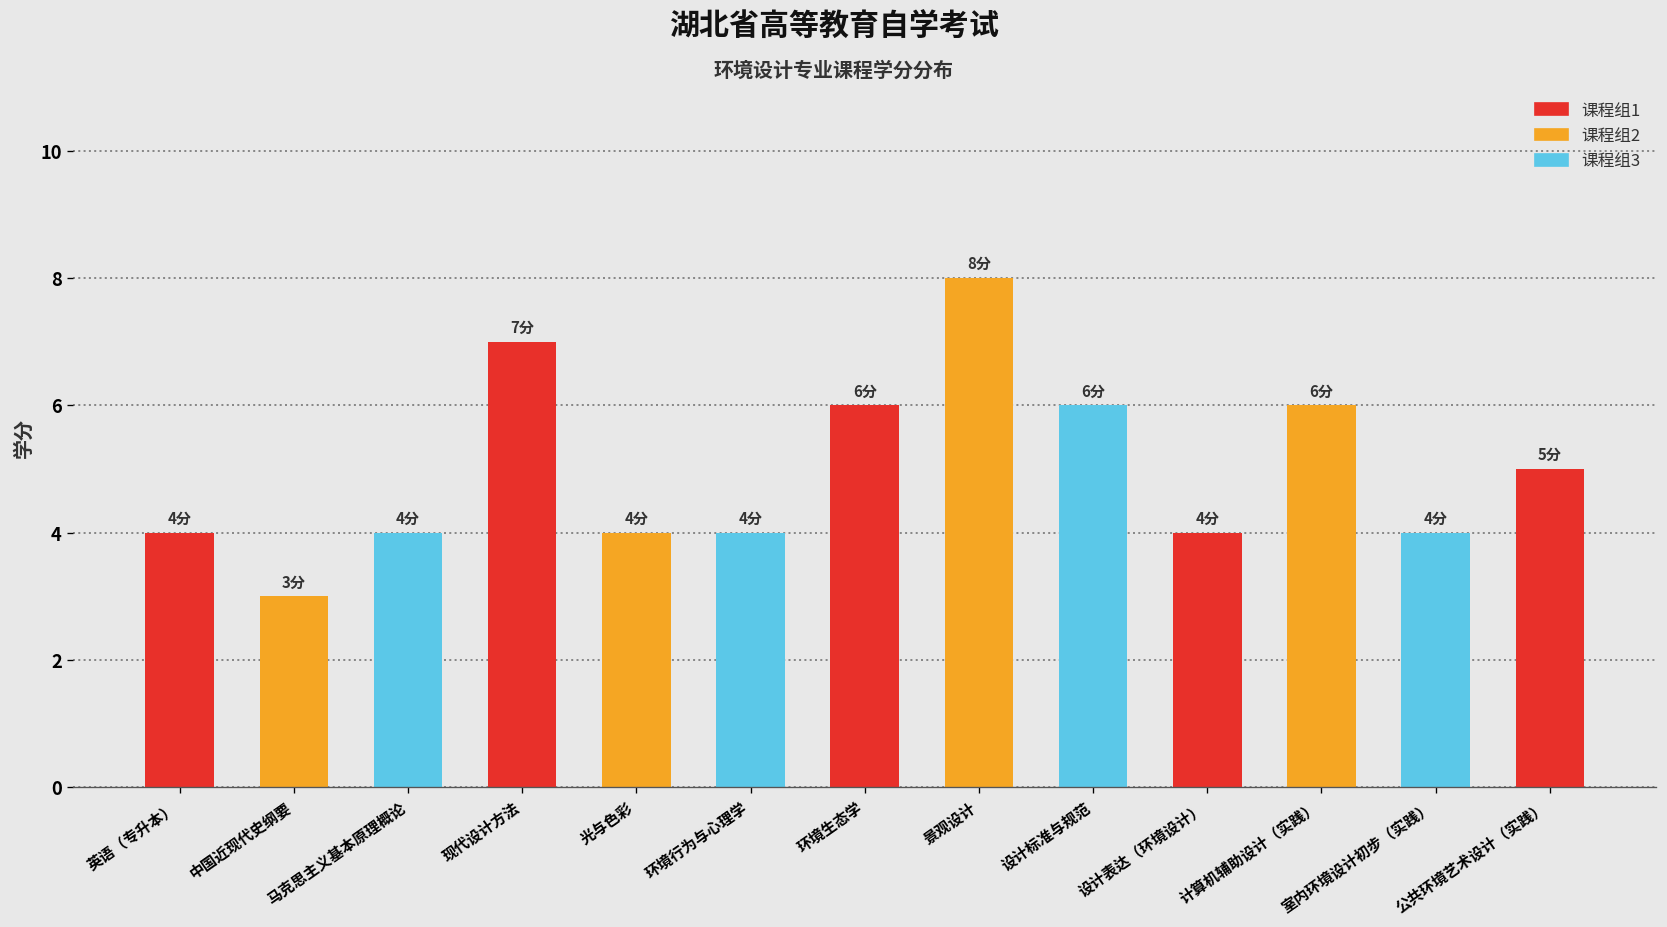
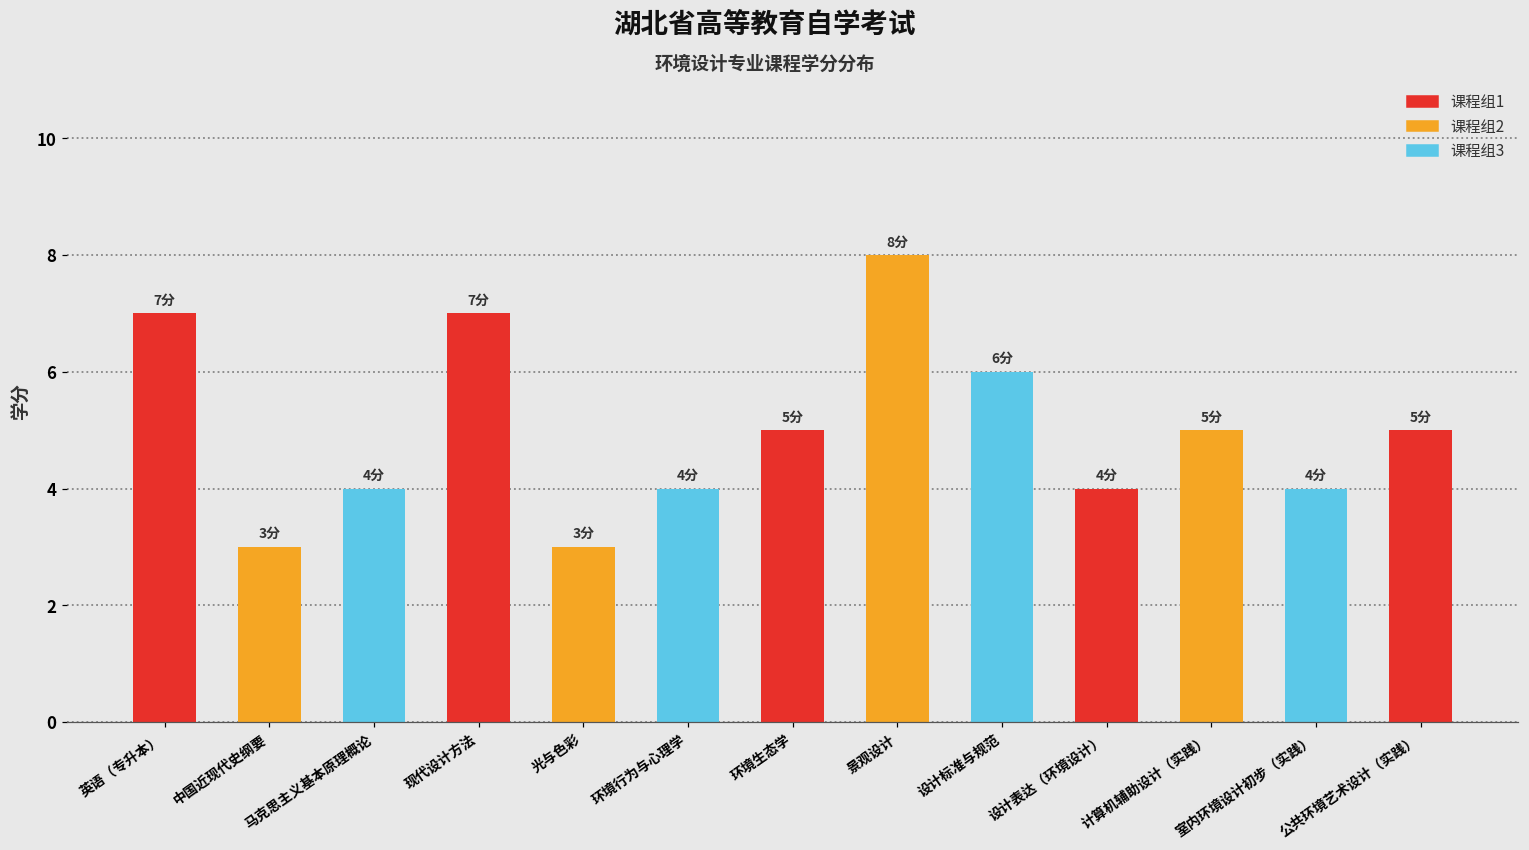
  {
-   "英语（专升本）": "4分",
+   "英语（专升本）": "7分",
    "中国近现代史纲要": "3分",
    "马克思主义基本原理概论": "4分",
    "现代设计方法": "7分",
-   "光与色彩": "4分",
+   "光与色彩": "3分",
    "环境行为与心理学": "4分",
-   "环境生态学": "6分",
+   "环境生态学": "5分",
    "景观设计": "8分",
    "设计标准与规范": "6分",
    "设计表达（环境设计）": "4分",
-   "计算机辅助设计（实践）": "6分",
+   "计算机辅助设计（实践）": "5分",
    "室内环境设计初步（实践）": "4分",
    "公共环境艺术设计（实践）": "5分"
  }
